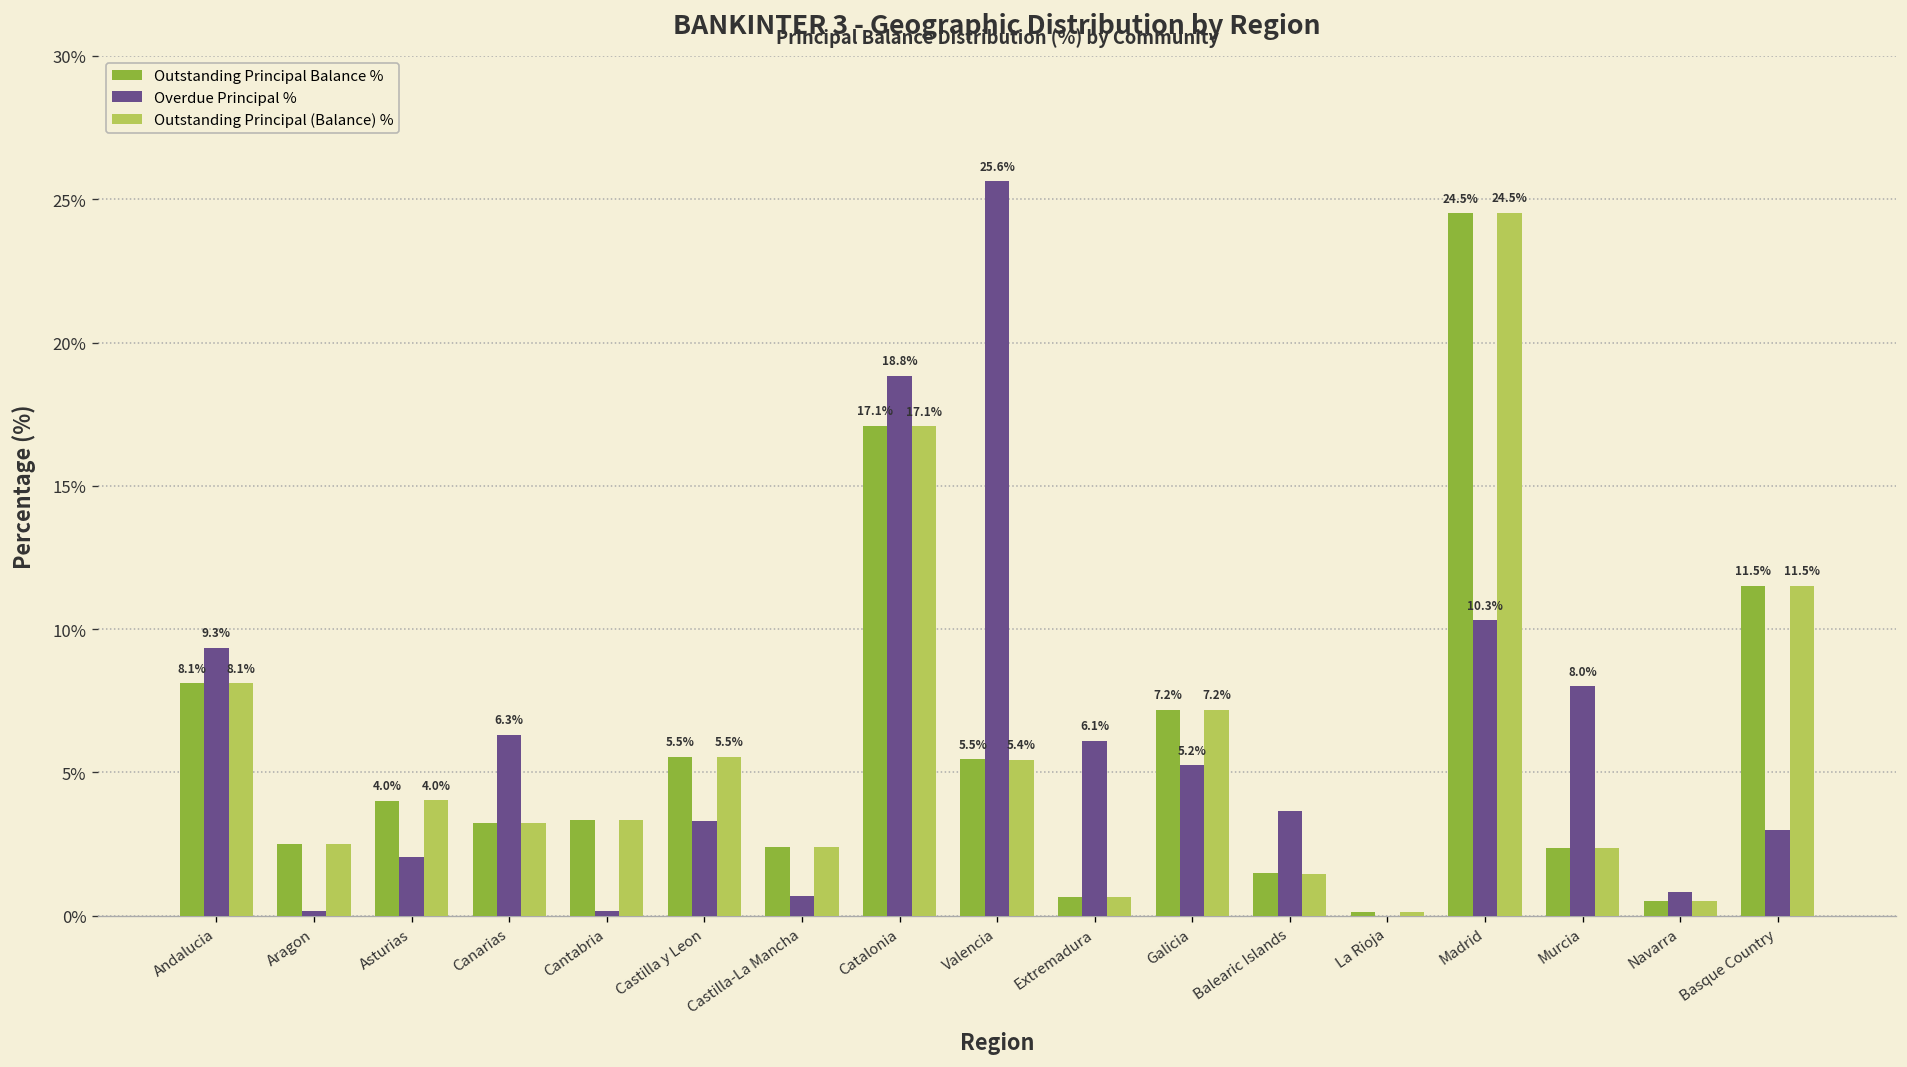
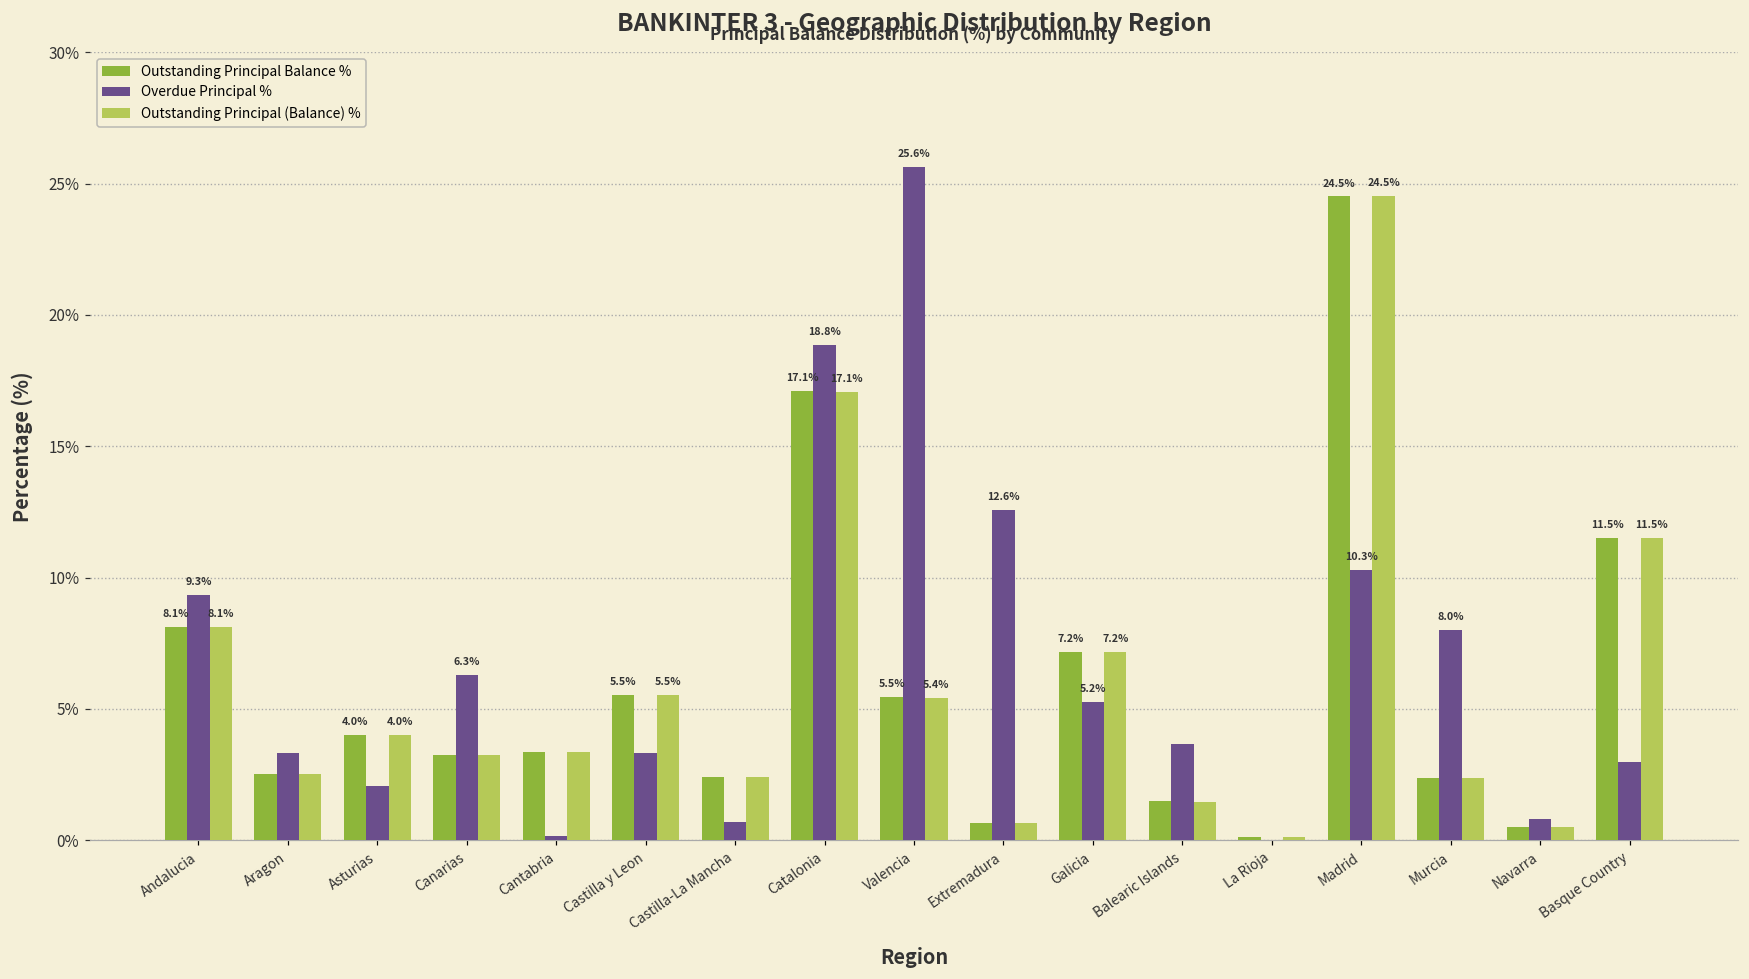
  {
    "Overdue Principal %": {
      "Andalucia": "9.3%",
-     "Aragon": "0.2%",
+     "Aragon": "3.3%",
      "Canarias": "6.3%",
      "Catalonia": "18.8%",
      "Valencia": "25.6%",
-     "Extremadura": "6.1%",
+     "Extremadura": "12.6%",
      "Galicia": "5.2%",
      "Madrid": "10.3%",
      "Murcia": "8.0%"
    }
  }
